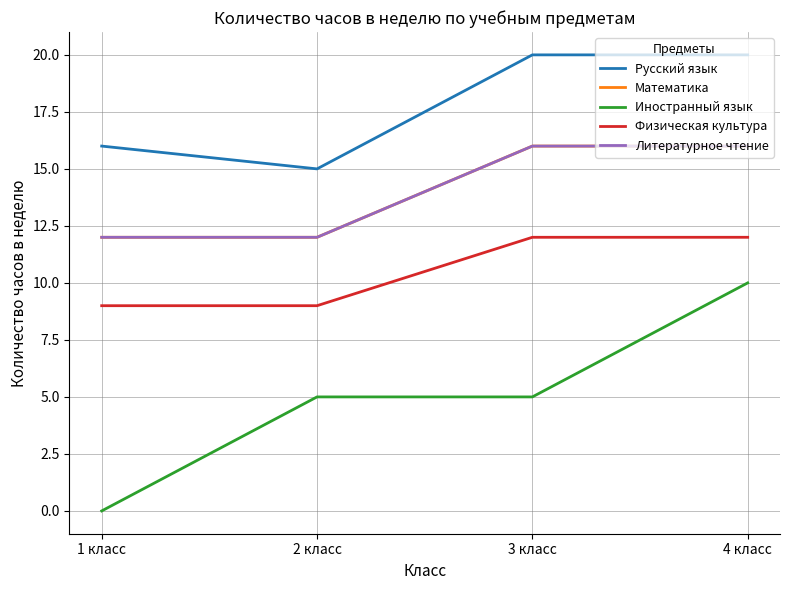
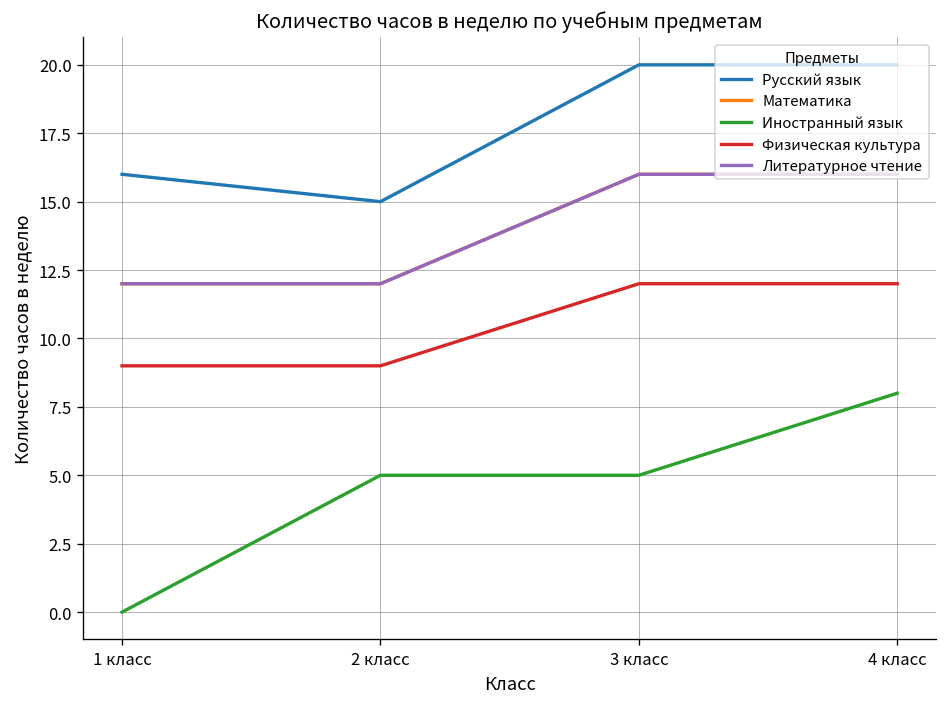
  {
    "Русский язык": {
      "1 класс": 16,
      "2 класс": 15,
      "3 класс": 20
    },
    "Литературное чтение": {
      "1 класс": 12,
      "2 класс": 12,
      "3 класс": 16
    },
    "Иностранный язык": {
      "1 класс": 0,
      "2 класс": 5,
      "3 класс": 5,
-     "4 класс": 10
+     "4 класс": 8
    },
    "Физическая культура": {
      "1 класс": 9,
      "2 класс": 9,
      "3 класс": 12,
      "4 класс": 12
    }
  }
